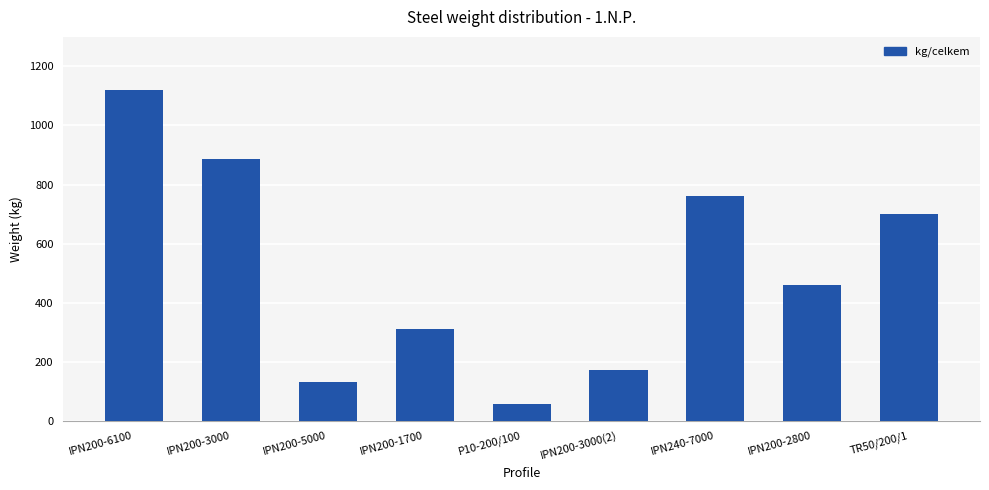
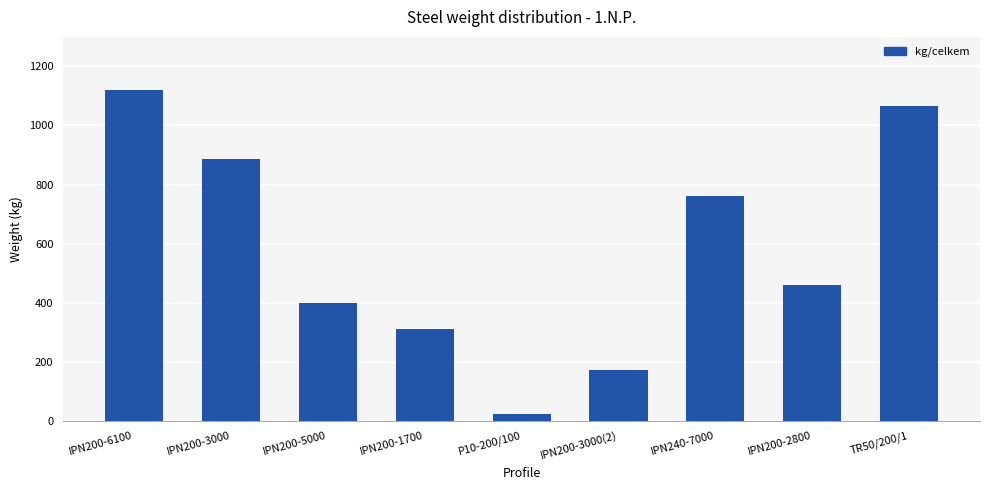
  {
    "IPN200-6100": 1120,
    "IPN200-3000": 890,
-   "IPN200-5000": 130,
+   "IPN200-5000": 400,
    "IPN200-1700": 310,
-   "P10-200/100": 60,
+   "P10-200/100": 20,
    "IPN200-3000(2)": 170,
    "IPN240-7000": 760,
    "IPN200-2800": 460,
-   "TR50/200/1": 700
+   "TR50/200/1": 1070
  }
